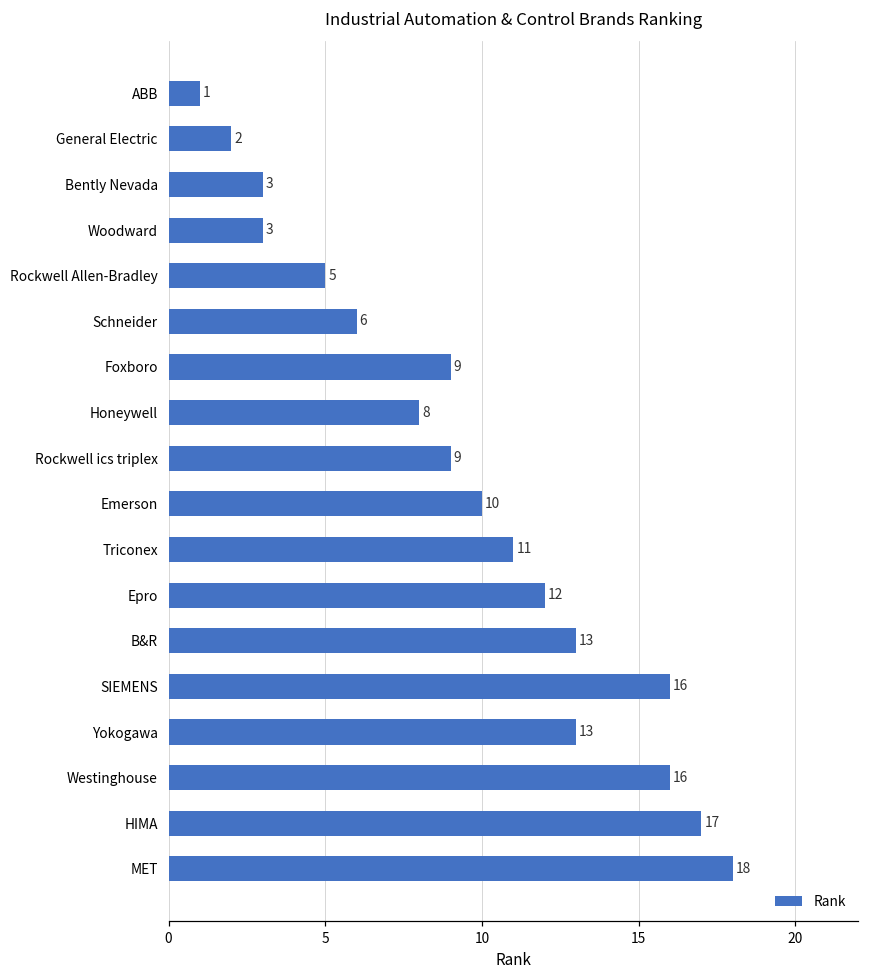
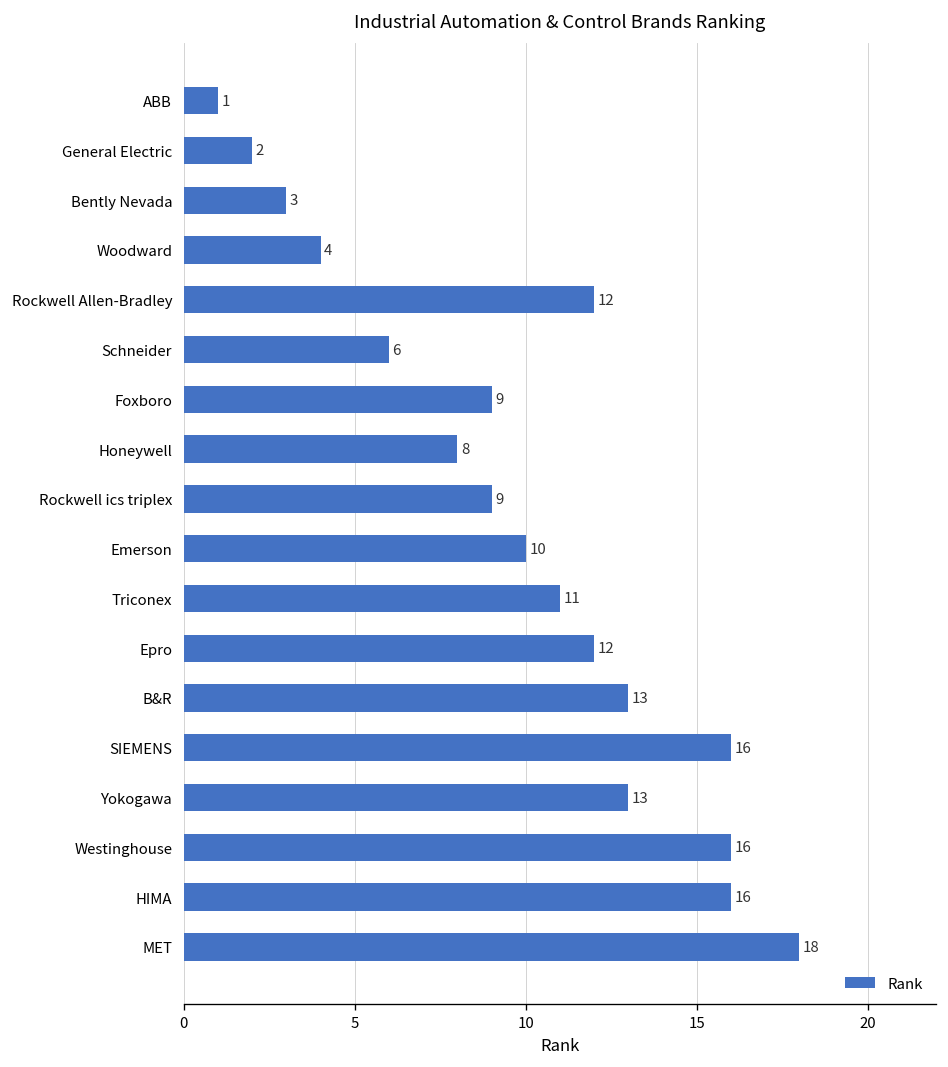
  {
    "ABB": 1,
    "General Electric": 2,
    "Bently Nevada": 3,
-   "Woodward": 3,
-   "Rockwell Allen-Bradley": 5,
+   "Woodward": 4,
+   "Rockwell Allen-Bradley": 12,
    "Schneider": 6,
    "Foxboro": 9,
    "Honeywell": 8,
    "Rockwell ics triplex": 9,
    "Emerson": 10,
    "Triconex": 11,
    "Epro": 12,
    "B&R": 13,
    "SIEMENS": 16,
    "Yokogawa": 13,
    "Westinghouse": 16,
-   "HIMA": 17,
+   "HIMA": 16,
    "MET": 18
  }
